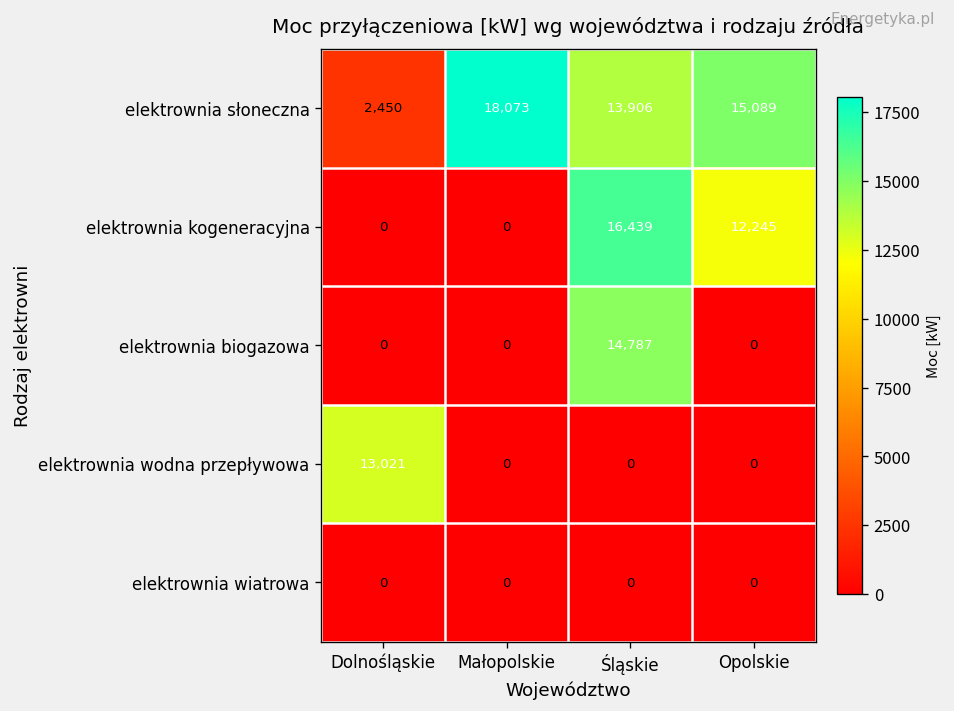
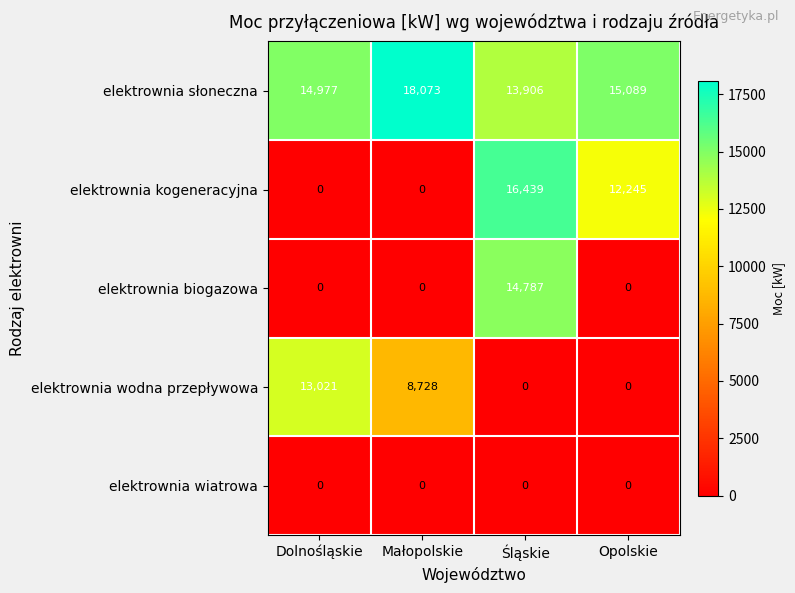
  {
    "elektrownia słoneczna": {
-     "Dolnośląskie": "2,450",
+     "Dolnośląskie": "14,977",
      "Małopolskie": "18,073",
      "Śląskie": "13,906",
      "Opolskie": "15,089"
    },
    "elektrownia kogeneracyjna": {
      "Dolnośląskie": "0",
      "Małopolskie": "0",
      "Śląskie": "16,439",
      "Opolskie": "12,245"
    },
    "elektrownia biogazowa": {
      "Dolnośląskie": "0",
      "Małopolskie": "0",
      "Śląskie": "14,787",
      "Opolskie": "0"
    },
    "elektrownia wodna przepływowa": {
      "Dolnośląskie": "13,021",
-     "Małopolskie": "0",
+     "Małopolskie": "8,728",
      "Śląskie": "0",
      "Opolskie": "0"
    },
    "elektrownia wiatrowa": {
      "Dolnośląskie": "0",
      "Małopolskie": "0",
      "Śląskie": "0",
      "Opolskie": "0"
    }
  }
